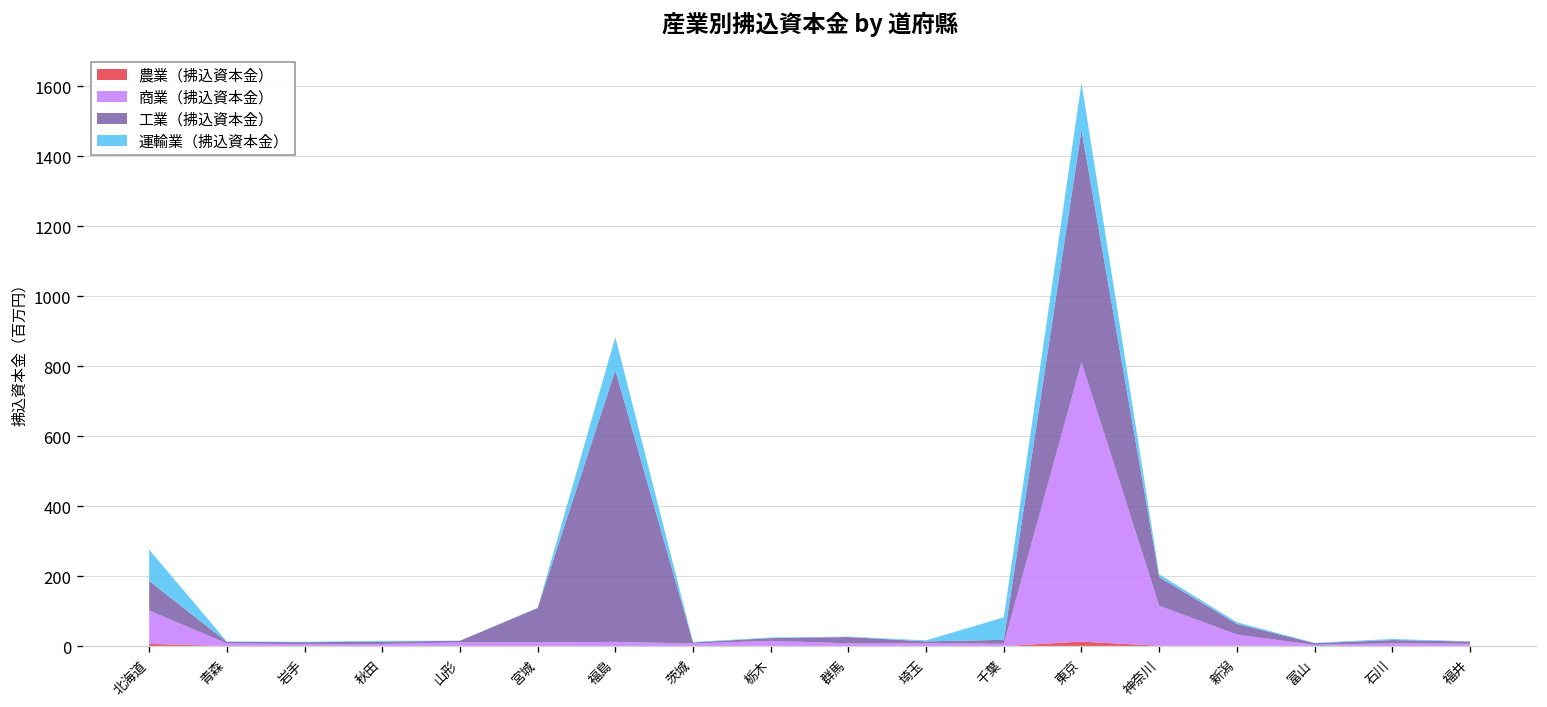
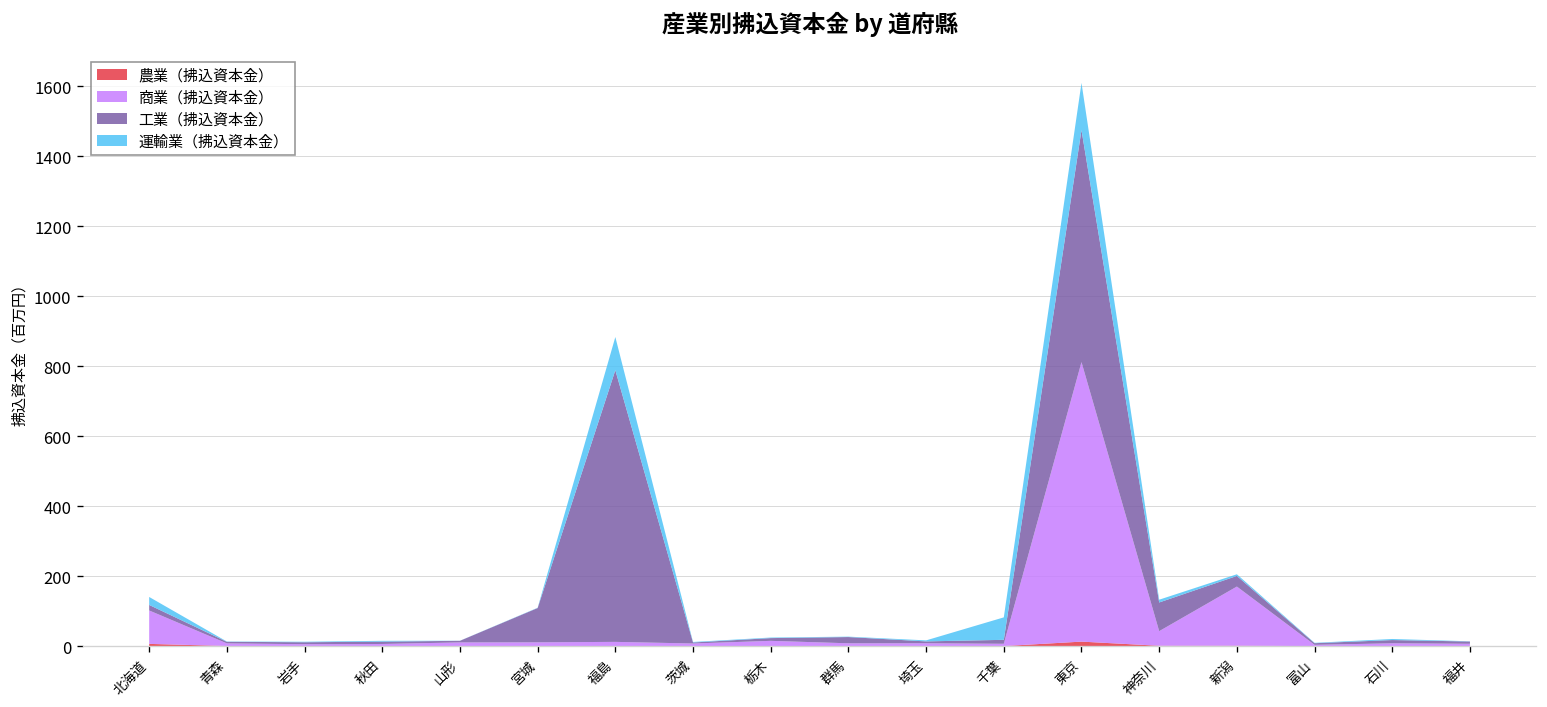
  {
    "農業（拂込資本金）": {
      "東京": 10
    },
    "商業（拂込資本金）": {
      "北海道": 100,
      "宮城": 10,
      "福島": 10,
      "東京": 800,
-     "神奈川": 110,
-     "新潟": 30
+     "神奈川": 40,
+     "新潟": 170
    },
    "工業（拂込資本金）": {
-     "北海道": 80,
+     "北海道": 20,
      "福島": 780,
      "千葉": 10,
      "東京": 660
    },
    "運輸業（拂込資本金）": {
-     "北海道": 90,
+     "北海道": 20,
      "福島": 90,
      "千葉": 60,
      "東京": 130
    }
  }
